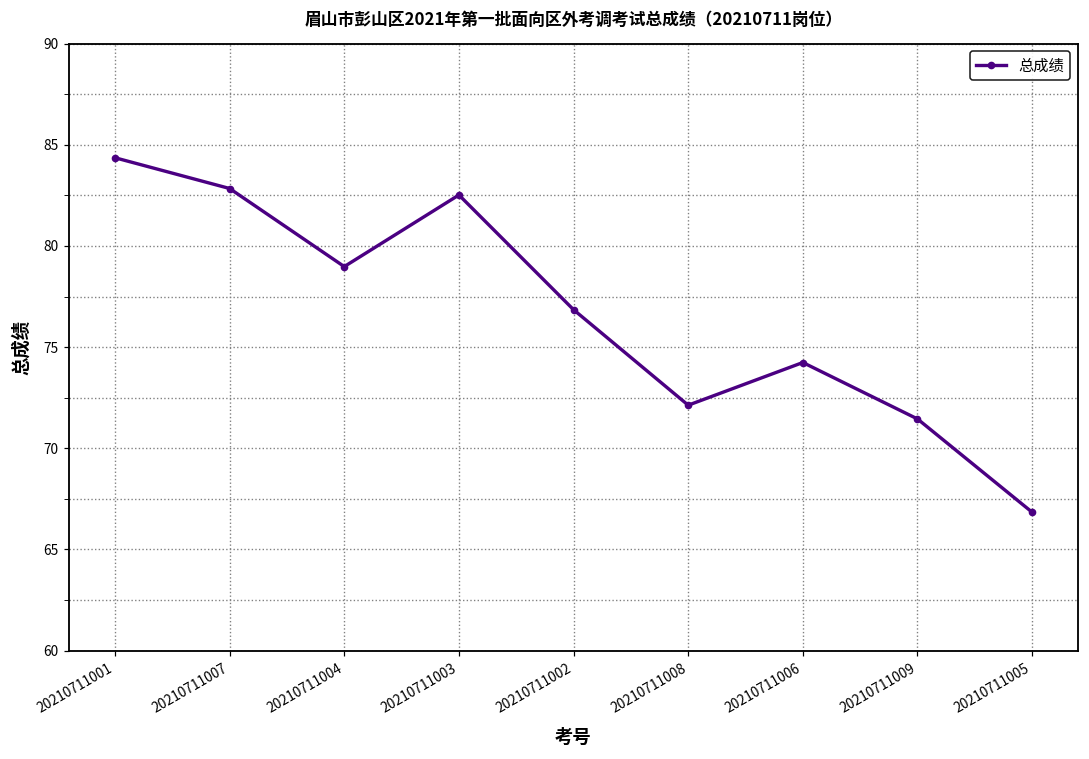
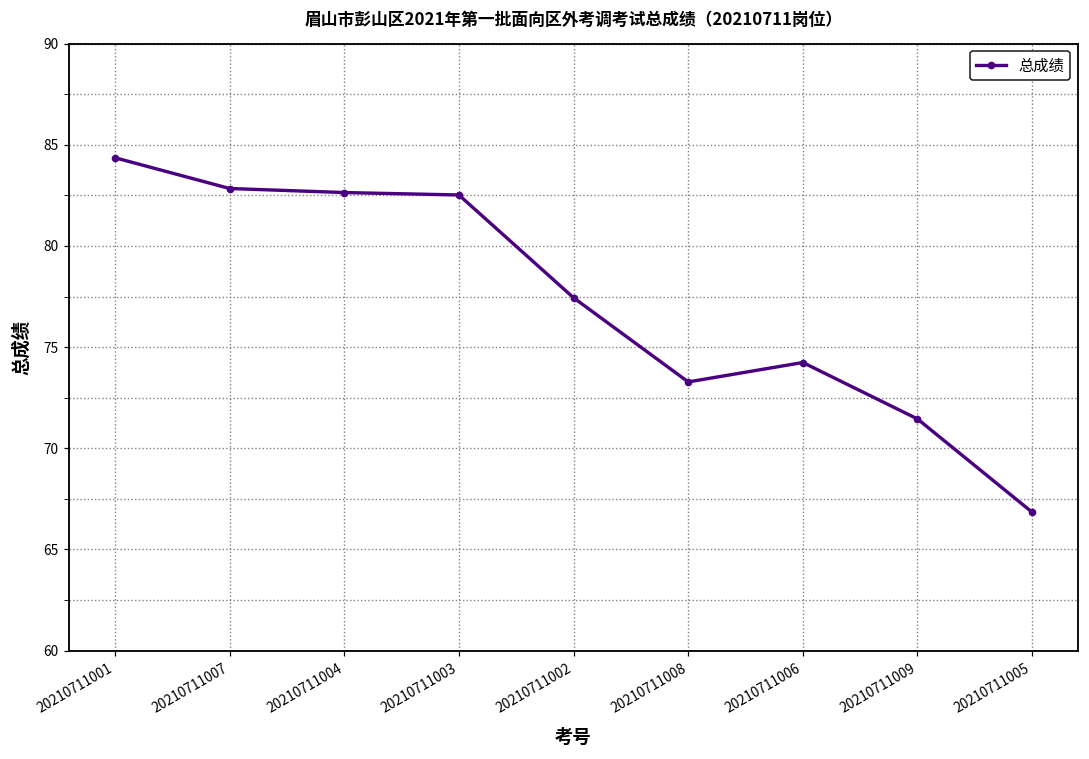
  {
    "20210711001": 84.4,
    "20210711007": 82.8,
-   "20210711004": 79.0,
+   "20210711004": 82.6,
    "20210711003": 82.5,
-   "20210711002": 76.9,
-   "20210711008": 72.1,
+   "20210711002": 77.4,
+   "20210711008": 73.3,
    "20210711006": 74.2,
    "20210711009": 71.5,
    "20210711005": 66.8
  }
